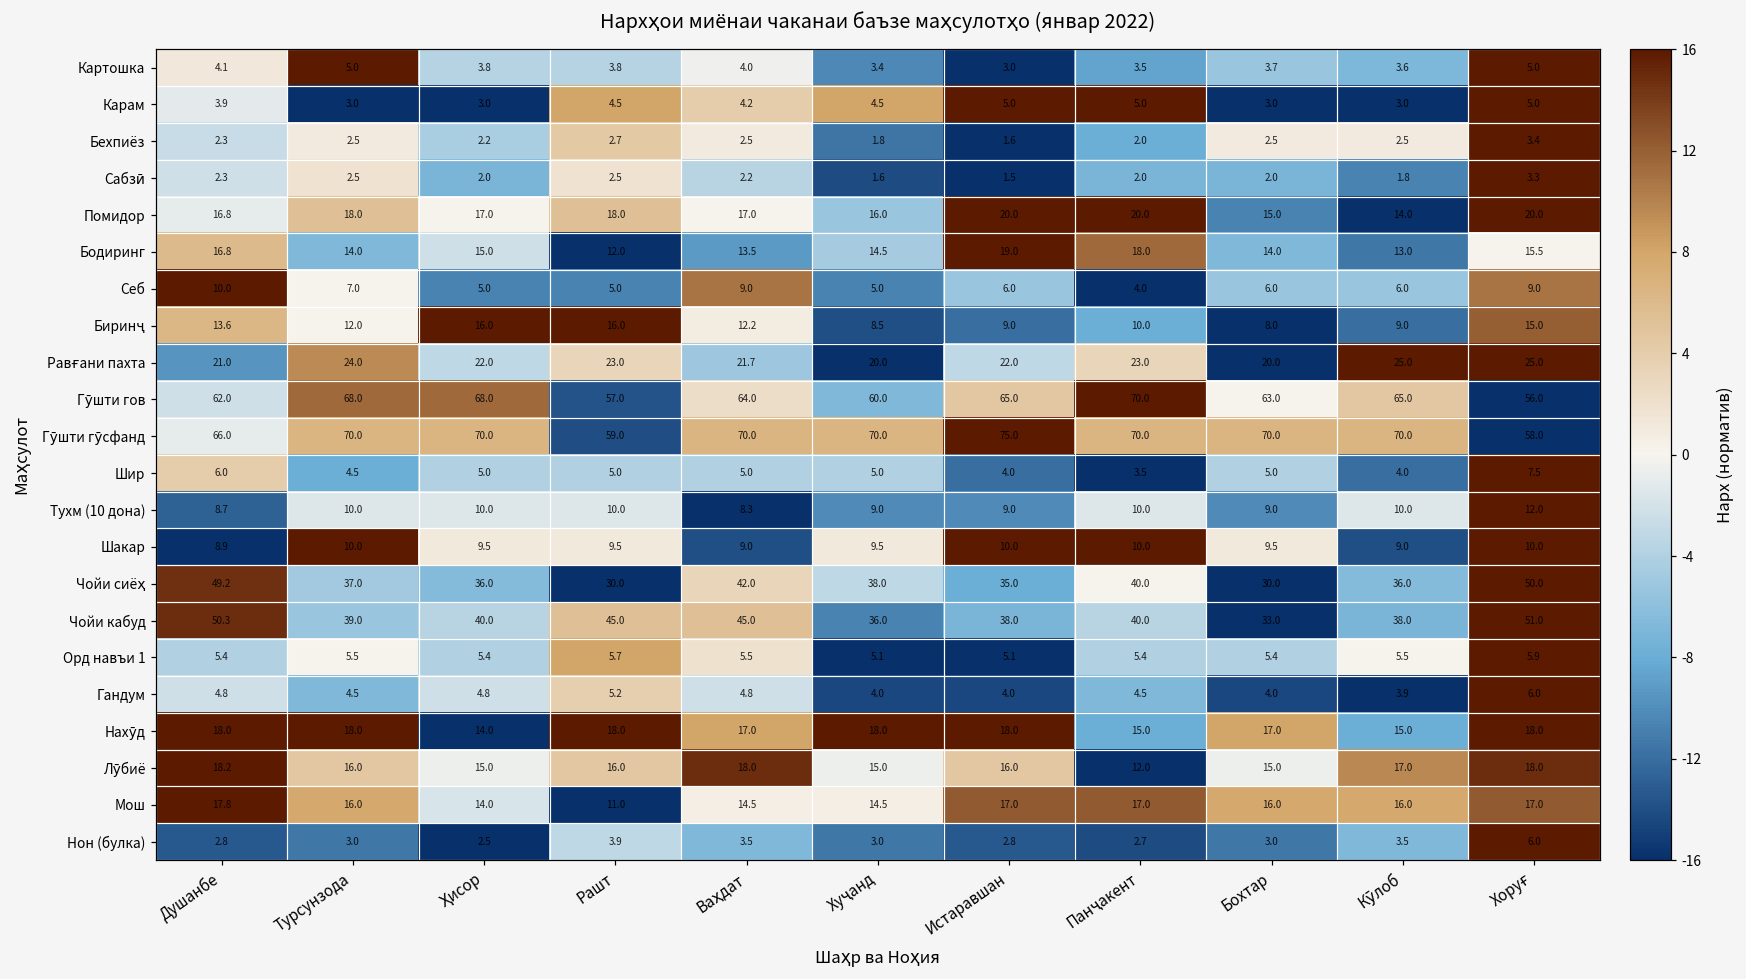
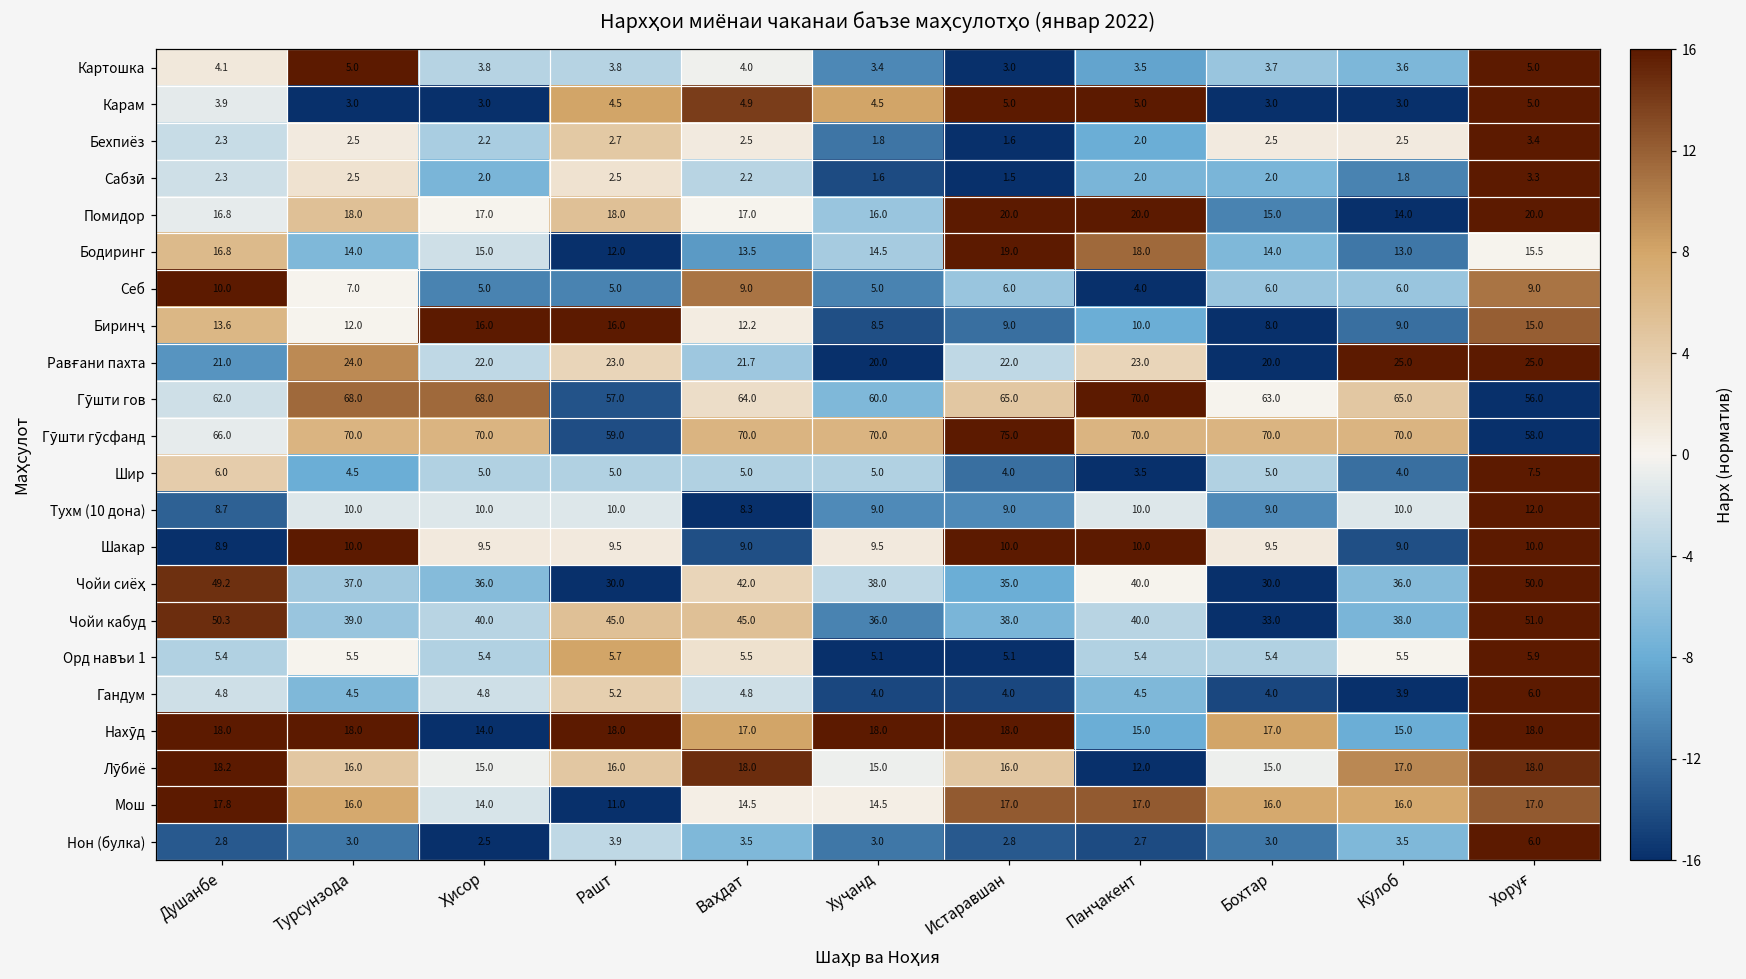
  {
    "Карам": {
      "Душанбе": 3.9,
      "Турсунзода": 3.0,
      "Ҳисор": 3.0,
      "Рашт": 4.5,
-     "Ваҳдат": 4.2,
+     "Ваҳдат": 4.9,
      "Хуҷанд": 4.5,
      "Истаравшан": 5.0,
      "Панҷакент": 5.0,
      "Бохтар": 3.0,
      "Кӯлоб": 3.0,
      "Хоруғ": 5.0
    }
  }
